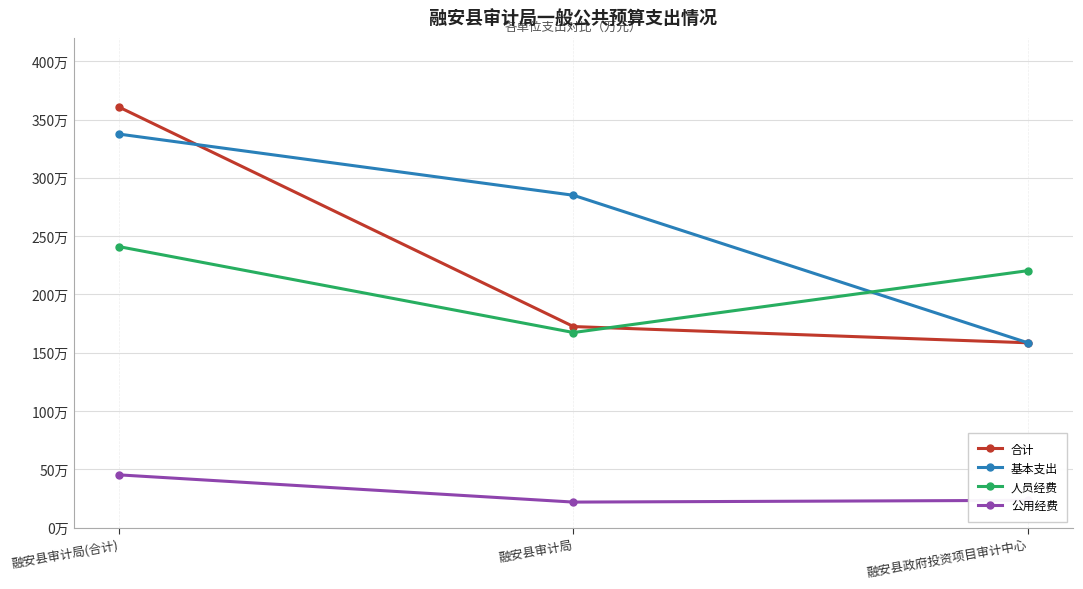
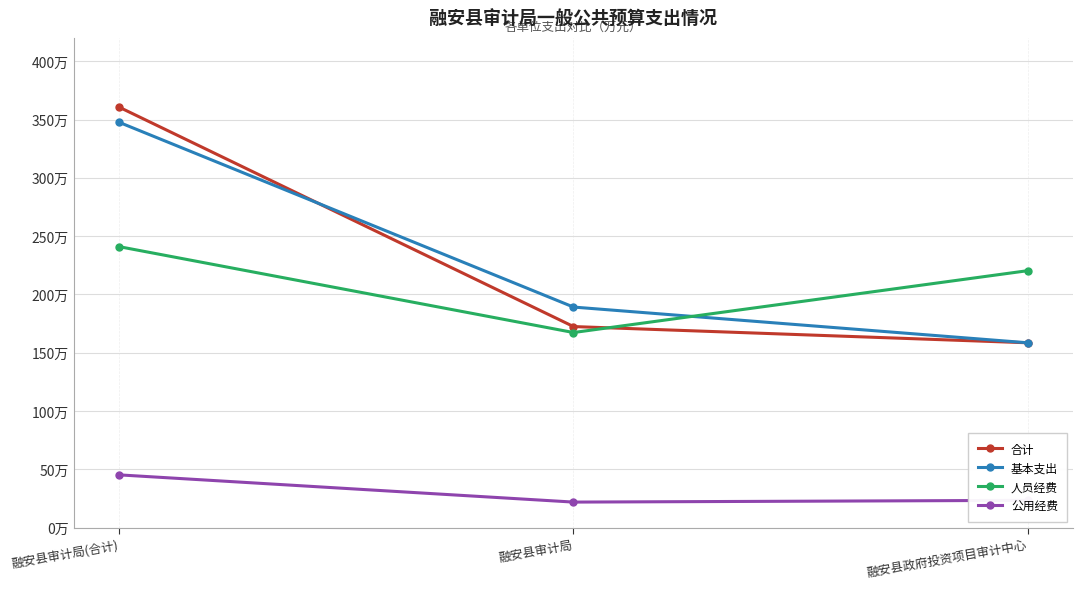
  {
    "合计": {
      "融安县审计局(合计)": "361万",
      "融安县审计局": "172万"
    },
    "基本支出": {
-     "融安县审计局(合计)": "337万",
-     "融安县审计局": "285万"
+     "融安县审计局(合计)": "348万",
+     "融安县审计局": "189万"
    },
    "人员经费": {
      "融安县审计局(合计)": "241万",
      "融安县审计局": "167万",
      "融安县政府投资项目审计中心": "220万"
    },
    "公用经费": {
      "融安县审计局(合计)": "45万",
      "融安县审计局": "22万"
    }
  }
